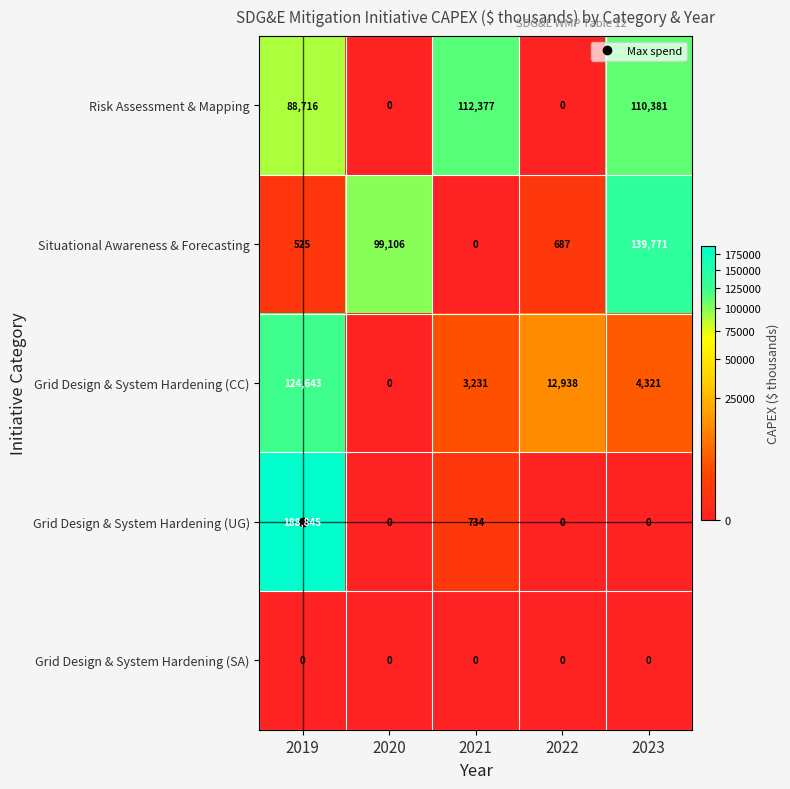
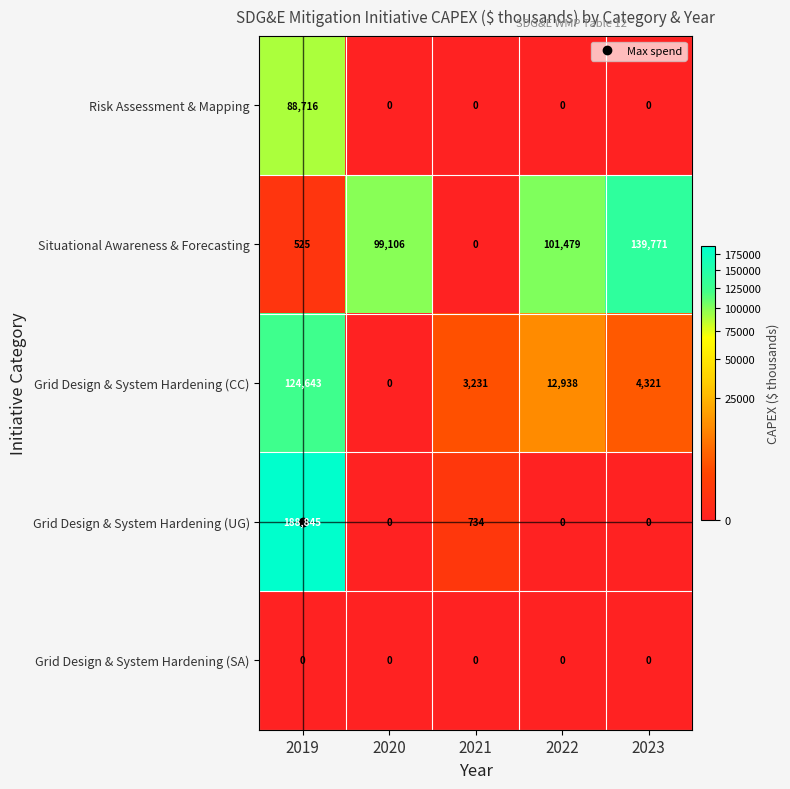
  {
    "Risk Assessment & Mapping": {
      "2019": "88,716",
      "2020": "0",
-     "2021": "112,377",
+     "2021": "0",
      "2022": "0",
-     "2023": "110,381"
+     "2023": "0"
    },
    "Situational Awareness & Forecasting": {
      "2019": "525",
      "2020": "99,106",
      "2021": "0",
-     "2022": "687",
+     "2022": "101,479",
      "2023": "139,771"
    },
    "Grid Design & System Hardening (CC)": {
      "2019": "124,643",
      "2020": "0",
      "2021": "3,231",
      "2022": "12,938",
      "2023": "4,321"
    },
    "Grid Design & System Hardening (UG)": {
      "2020": "0",
      "2021": "734",
      "2022": "0",
      "2023": "0"
    },
    "Grid Design & System Hardening (SA)": {
      "2019": "0",
      "2020": "0",
      "2021": "0",
      "2022": "0",
      "2023": "0"
    }
  }
